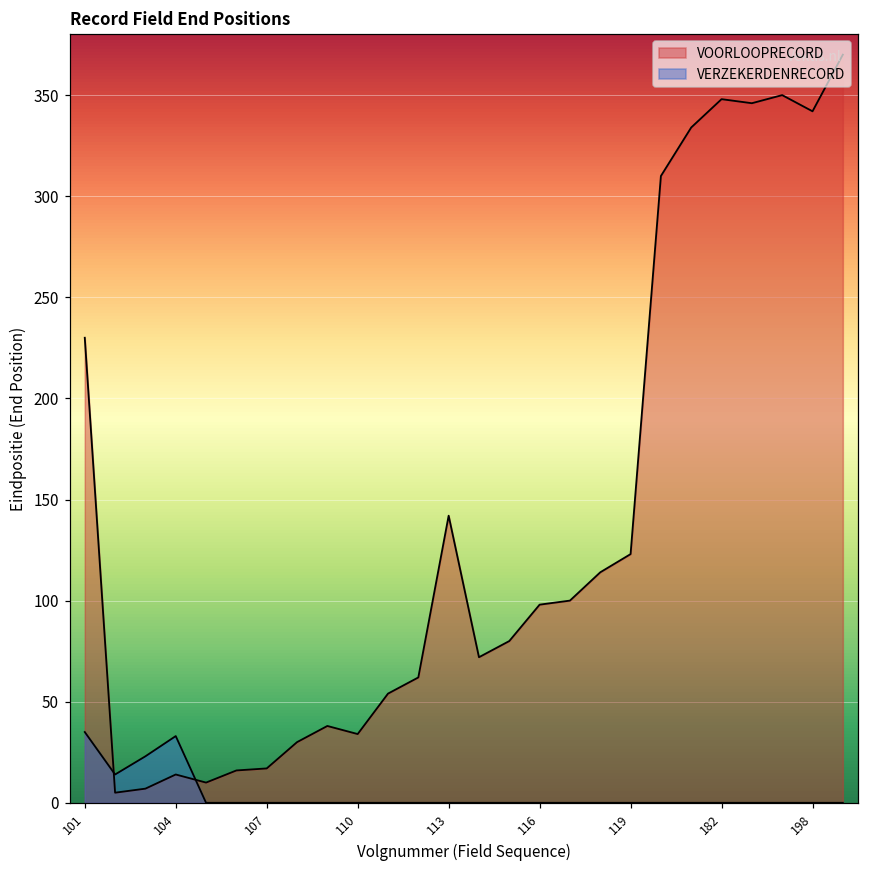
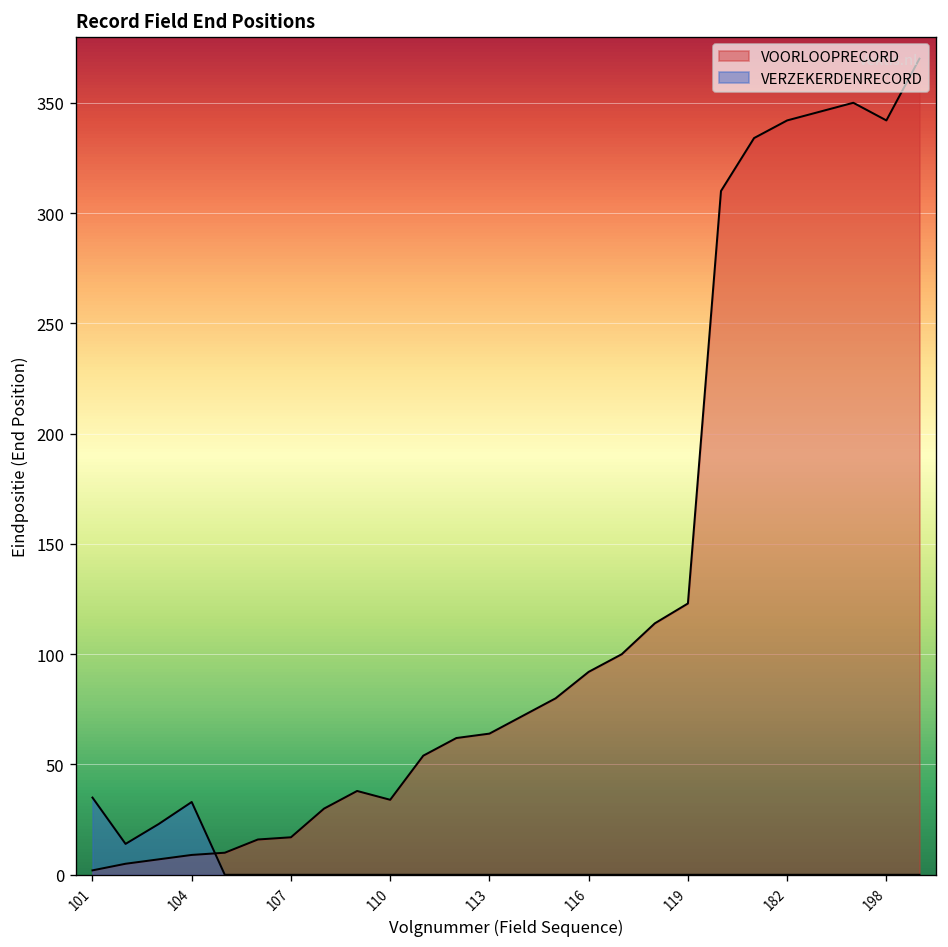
  {
    "VOORLOOPRECORD": {
-     "101": 230,
-     "104": 14,
+     "101": 2,
+     "104": 9,
      "107": 17,
      "110": 34,
-     "113": 142,
-     "116": 98,
+     "113": 64,
+     "116": 92,
      "119": 123,
-     "182": 348,
+     "182": 342,
      "198": 342
    },
    "VERZEKERDENRECORD": {
      "101": 35,
      "104": 33,
      "107": 0,
      "110": 0,
      "113": 0,
      "116": 0,
      "119": 0,
      "182": 0,
      "198": 0
    }
  }
